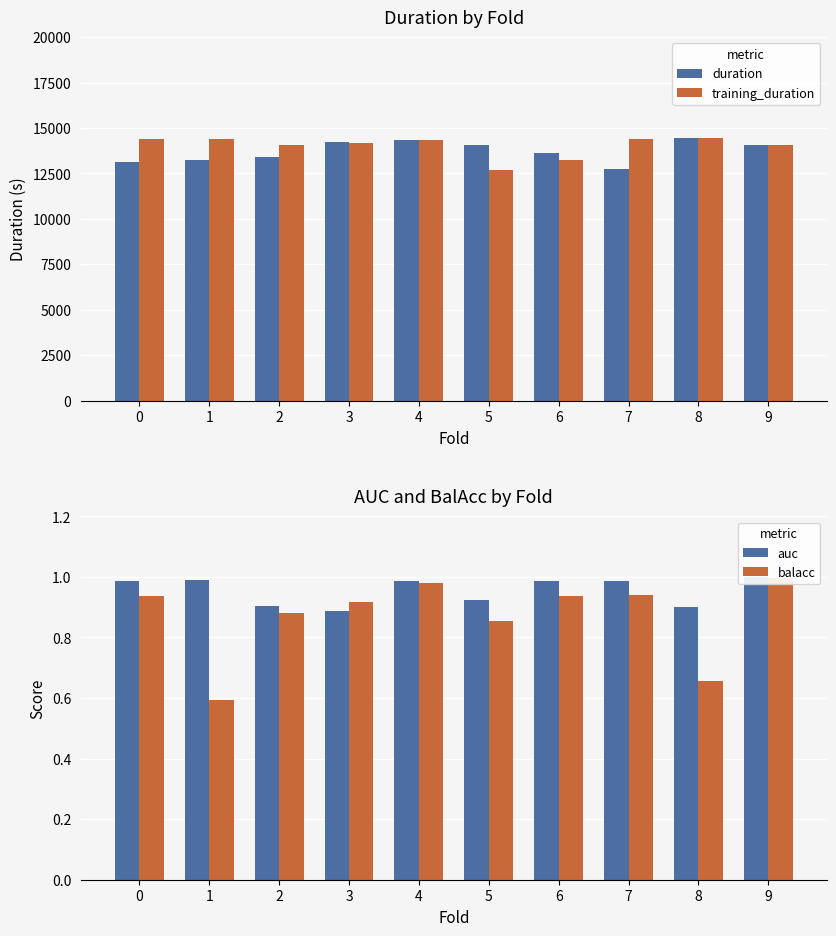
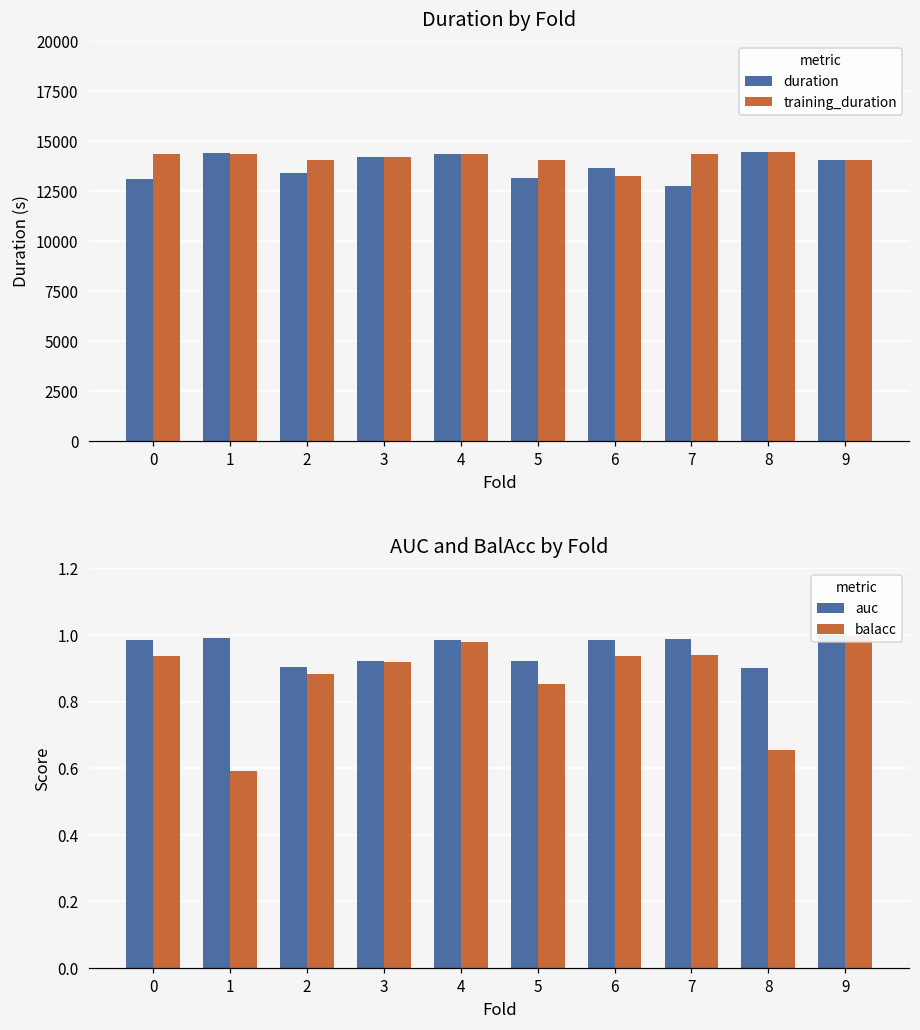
  {
    "Duration by Fold": {
      "duration": {
        "0": 13100,
-       "1": 13200,
+       "1": 14400,
        "2": 13400,
        "3": 14200,
        "4": 14400,
-       "5": 14100,
+       "5": 13200,
        "6": 13600,
        "7": 12700,
        "8": 14500,
        "9": 14100
      },
      "training_duration": {
        "0": 14400,
        "1": 14400,
        "2": 14100,
        "3": 14200,
        "4": 14400,
-       "5": 12700,
+       "5": 14000,
        "6": 13300,
        "7": 14400,
        "8": 14400,
        "9": 14100
      }
    },
    "AUC and BalAcc by Fold": {
      "auc": {
        "0": 0.99,
        "1": 0.99,
        "2": 0.90,
-       "3": 0.89,
+       "3": 0.92,
        "4": 0.99,
        "5": 0.92,
        "6": 0.99,
        "7": 0.99,
        "8": 0.90
      },
      "balacc": {
        "0": 0.94,
        "1": 0.59,
        "2": 0.88,
        "3": 0.92,
        "4": 0.98,
        "5": 0.85,
        "6": 0.94,
        "7": 0.94,
        "8": 0.66
      }
    }
  }
